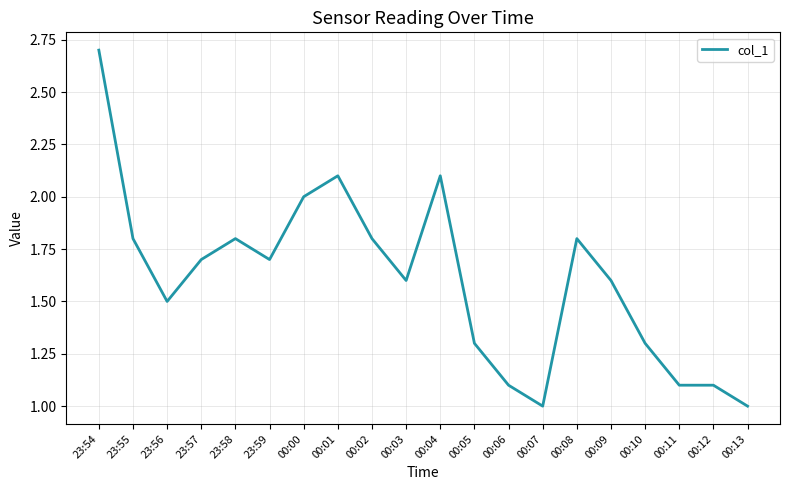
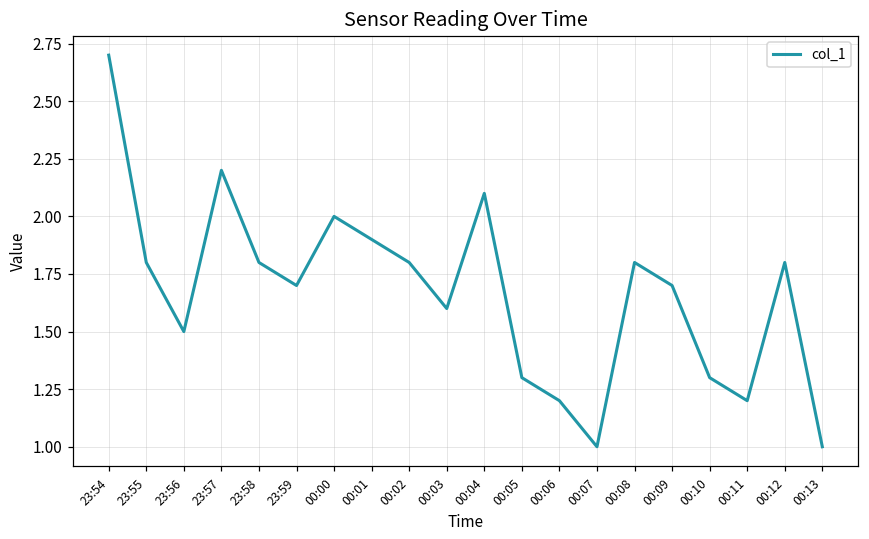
  {
    "23:54": 2.7,
    "23:55": 1.8,
    "23:56": 1.5,
-   "23:57": 1.7,
+   "23:57": 2.2,
    "23:58": 1.8,
    "23:59": 1.7,
    "00:00": 2.0,
-   "00:01": 2.1,
+   "00:01": 1.9,
    "00:02": 1.8,
    "00:03": 1.6,
    "00:04": 2.1,
    "00:05": 1.3,
-   "00:06": 1.1,
+   "00:06": 1.2,
    "00:07": 1.0,
    "00:08": 1.8,
-   "00:09": 1.6,
+   "00:09": 1.7,
    "00:10": 1.3,
-   "00:11": 1.1,
-   "00:12": 1.1,
+   "00:11": 1.2,
+   "00:12": 1.8,
    "00:13": 1.0
  }
